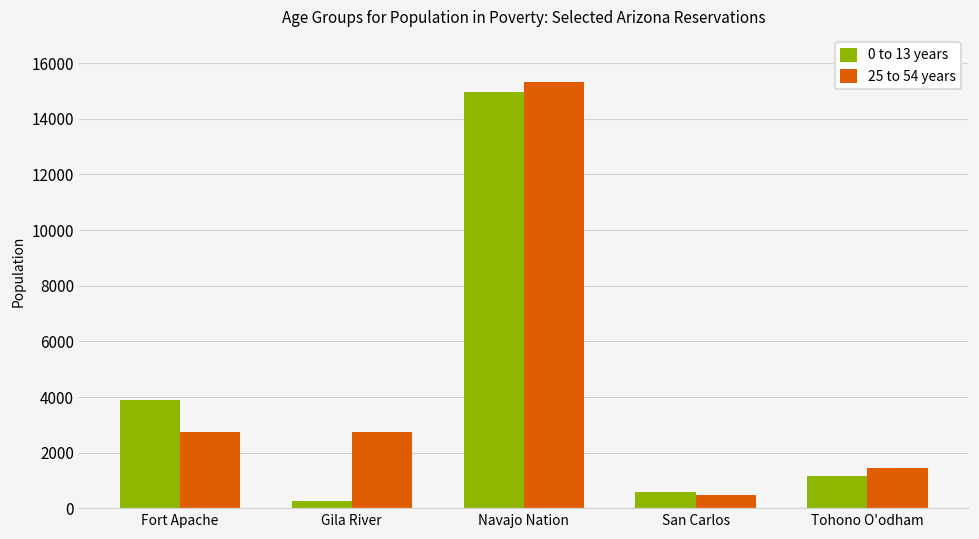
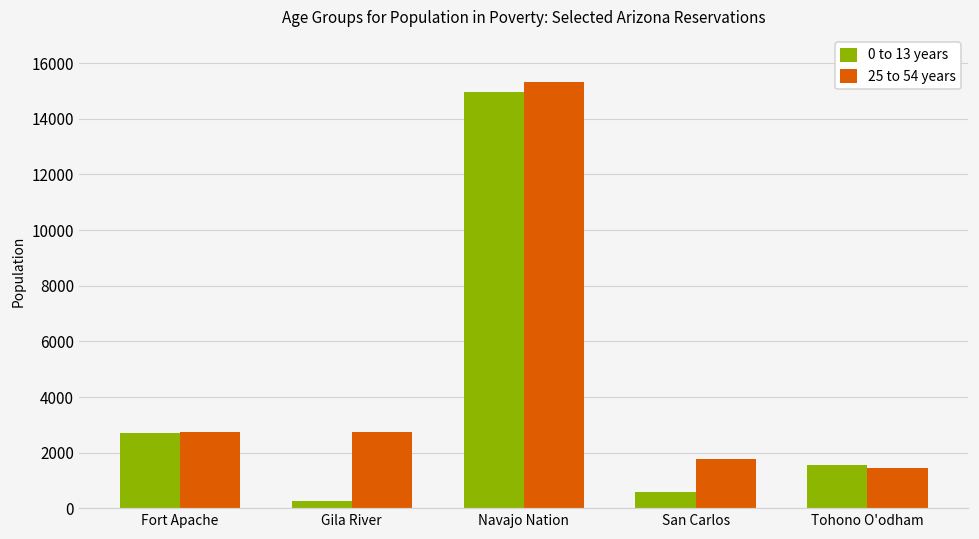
  {
    "0 to 13 years": {
-     "Fort Apache": 3900,
+     "Fort Apache": 2700,
      "Gila River": 300,
      "Navajo Nation": 15000,
      "San Carlos": 600,
-     "Tohono O'odham": 1200
+     "Tohono O'odham": 1600
    },
    "25 to 54 years": {
      "Fort Apache": 2800,
      "Gila River": 2800,
      "Navajo Nation": 15300,
-     "San Carlos": 500,
+     "San Carlos": 1800,
      "Tohono O'odham": 1400
    }
  }
